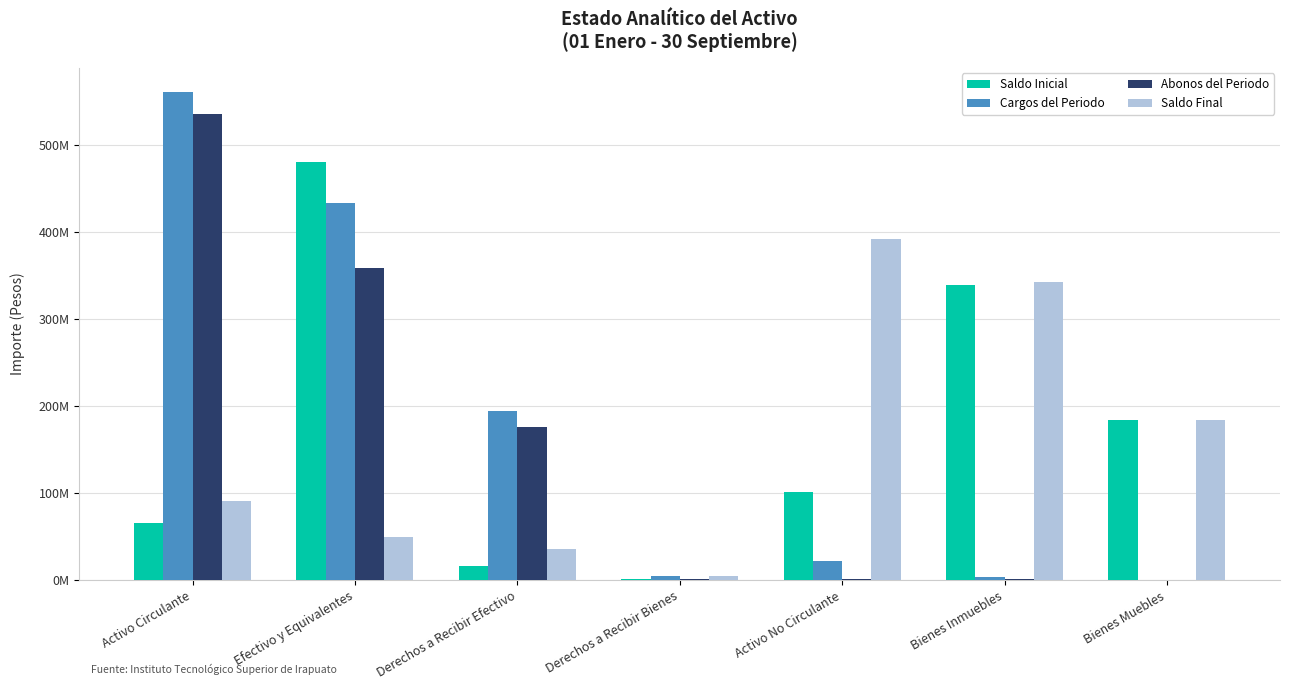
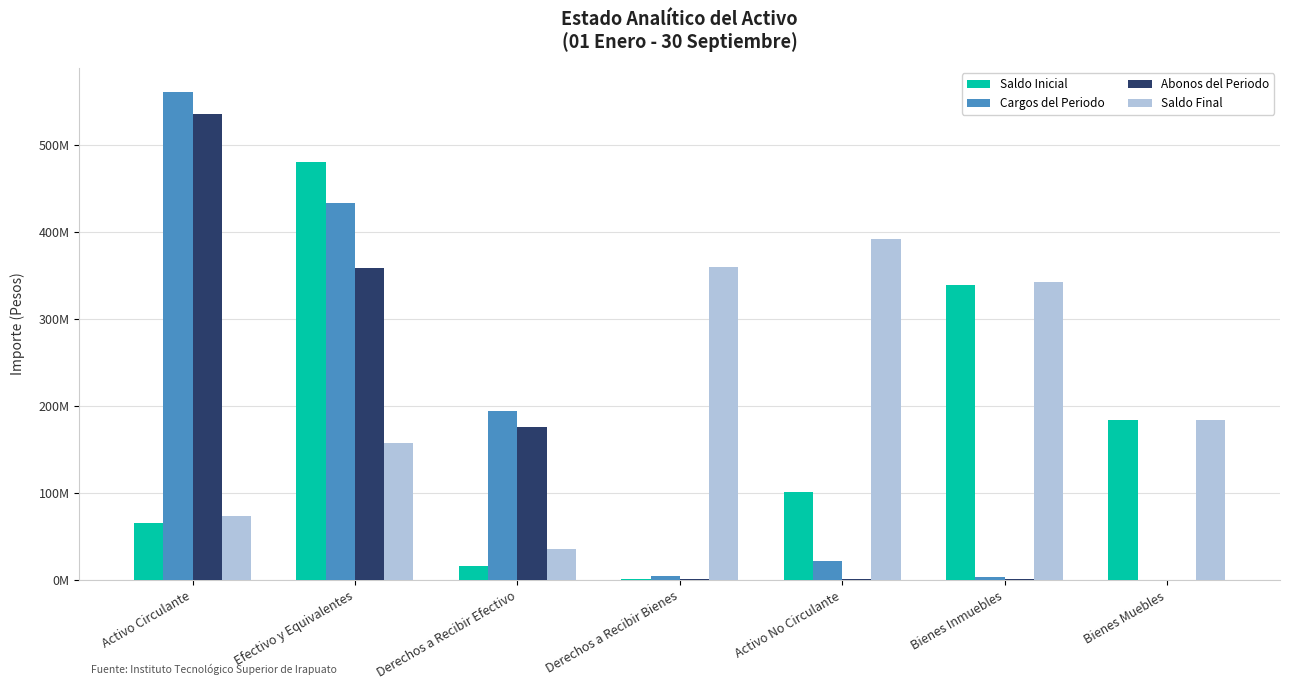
  {
    "Saldo Inicial": {
      "Activo Circulante": 70000000,
      "Efectivo y Equivalentes": 480000000,
      "Derechos a Recibir Efectivo": 20000000,
      "Activo No Circulante": 100000000,
      "Bienes Inmuebles": 340000000,
      "Bienes Muebles": 180000000
    },
    "Cargos del Periodo": {
      "Activo Circulante": 560000000,
      "Efectivo y Equivalentes": 430000000,
      "Derechos a Recibir Efectivo": 190000000,
      "Derechos a Recibir Bienes": 10000000,
      "Activo No Circulante": 20000000,
      "Bienes Inmuebles": 0
    },
    "Abonos del Periodo": {
      "Activo Circulante": 540000000,
      "Efectivo y Equivalentes": 360000000,
      "Derechos a Recibir Efectivo": 180000000
    },
    "Saldo Final": {
-     "Activo Circulante": 90000000,
-     "Efectivo y Equivalentes": 50000000,
+     "Activo Circulante": 70000000,
+     "Efectivo y Equivalentes": 160000000,
      "Derechos a Recibir Efectivo": 40000000,
-     "Derechos a Recibir Bienes": 10000000,
+     "Derechos a Recibir Bienes": 360000000,
      "Activo No Circulante": 390000000,
      "Bienes Inmuebles": 340000000,
      "Bienes Muebles": 180000000
    }
  }
